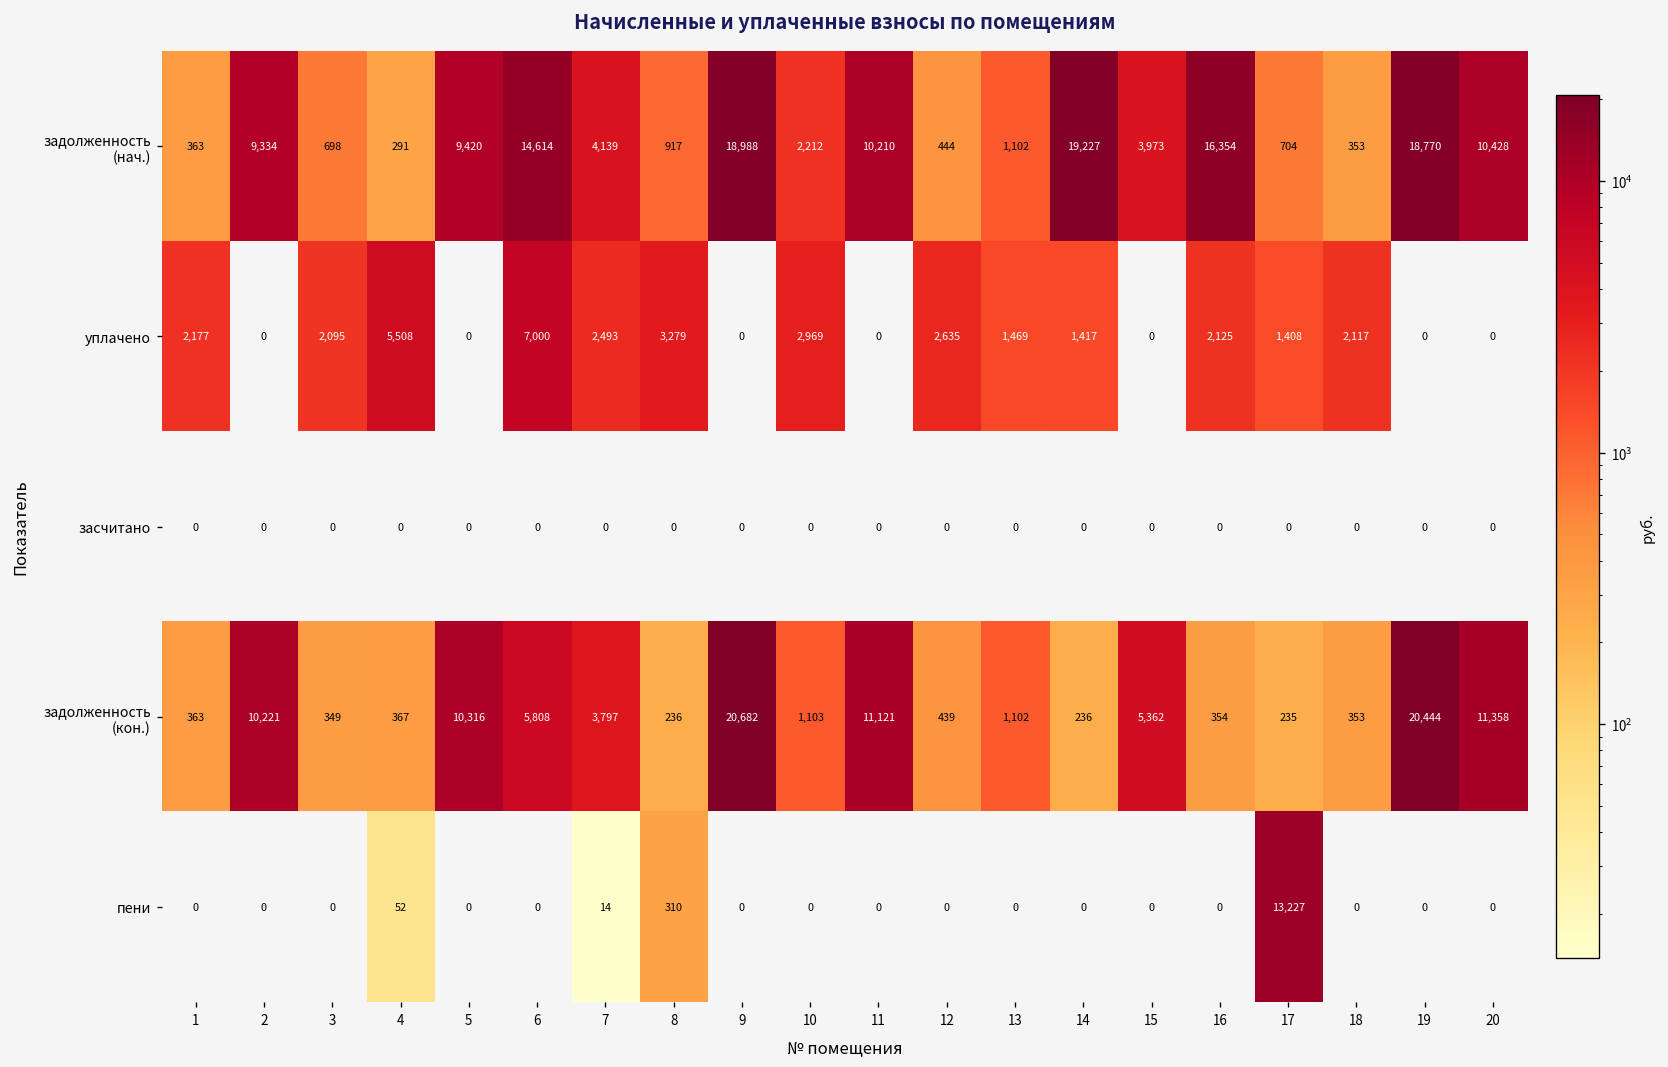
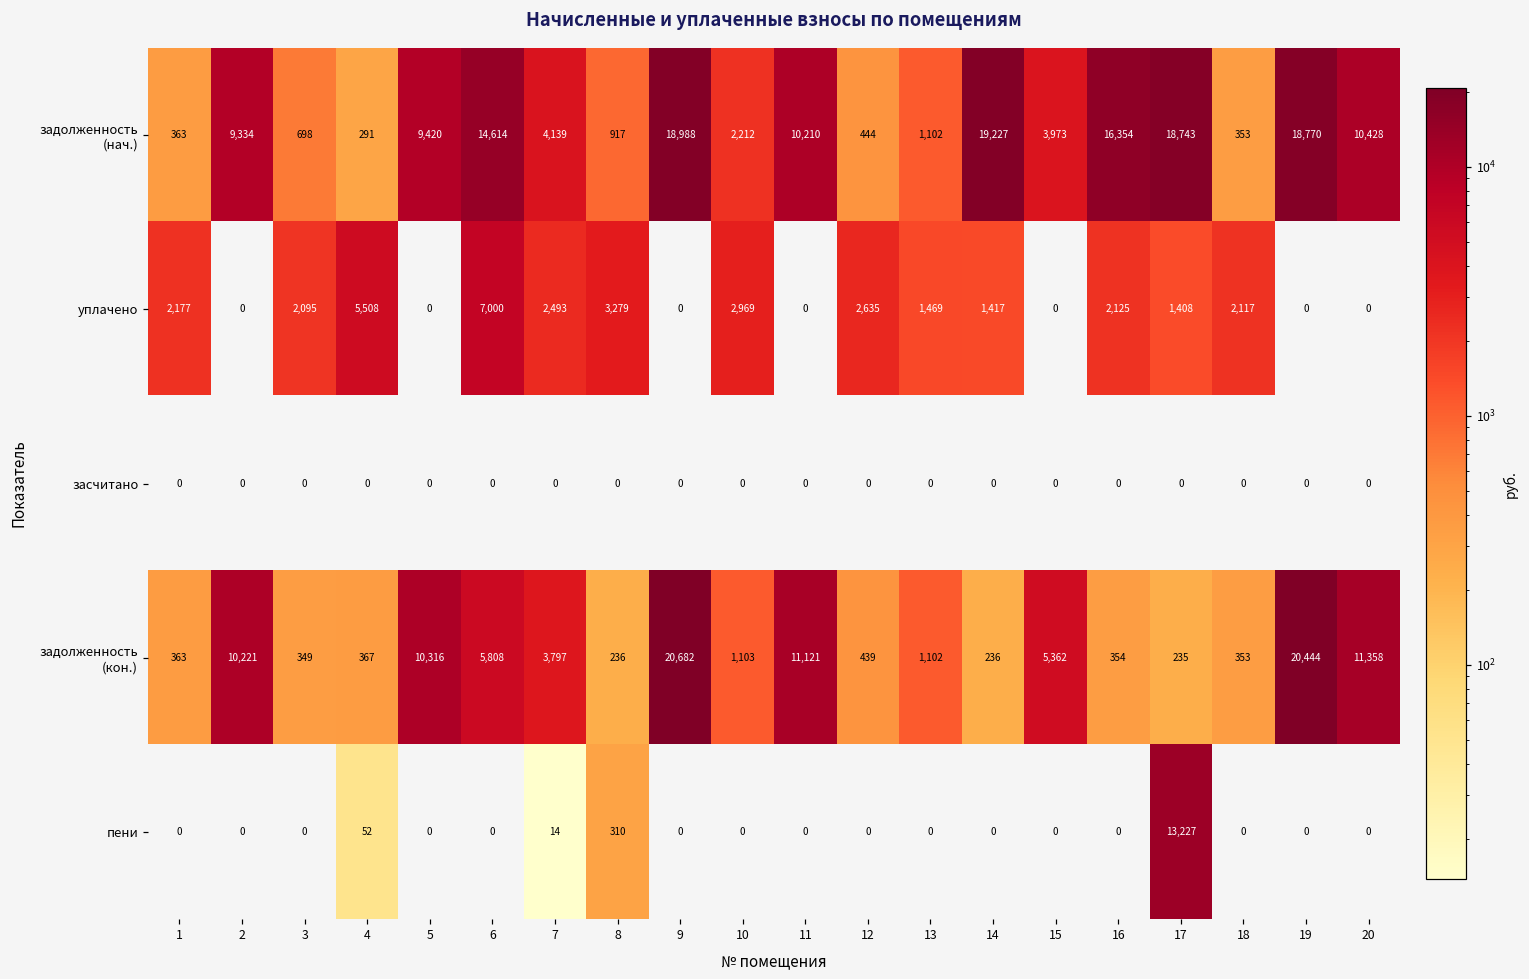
  {
    "задолженность (нач.)": {
      "1": "363",
      "2": "9,334",
      "3": "698",
      "4": "291",
      "5": "9,420",
      "6": "14,614",
      "7": "4,139",
      "8": "917",
      "9": "18,988",
      "10": "2,212",
      "11": "10,210",
      "12": "444",
      "13": "1,102",
      "14": "19,227",
      "15": "3,973",
      "16": "16,354",
-     "17": "704",
+     "17": "18,743",
      "18": "353",
      "19": "18,770",
      "20": "10,428"
    },
    "уплачено": {
      "1": "2,177",
      "2": "0",
      "3": "2,095",
      "4": "5,508",
      "5": "0",
      "6": "7,000",
      "7": "2,493",
      "8": "3,279",
      "9": "0",
      "10": "2,969",
      "11": "0",
      "12": "2,635",
      "13": "1,469",
      "14": "1,417",
      "15": "0",
      "16": "2,125",
      "17": "1,408",
      "18": "2,117",
      "19": "0",
      "20": "0"
    },
    "засчитано": {
      "1": "0",
      "2": "0",
      "3": "0",
      "4": "0",
      "5": "0",
      "6": "0",
      "7": "0",
      "8": "0",
      "9": "0",
      "10": "0",
      "11": "0",
      "12": "0",
      "13": "0",
      "14": "0",
      "15": "0",
      "16": "0",
      "17": "0",
      "18": "0",
      "19": "0",
      "20": "0"
    },
    "задолженность (кон.)": {
      "1": "363",
      "2": "10,221",
      "3": "349",
      "4": "367",
      "5": "10,316",
      "6": "5,808",
      "7": "3,797",
      "8": "236",
      "9": "20,682",
      "10": "1,103",
      "11": "11,121",
      "12": "439",
      "13": "1,102",
      "14": "236",
      "15": "5,362",
      "16": "354",
      "17": "235",
      "18": "353",
      "19": "20,444",
      "20": "11,358"
    },
    "пени": {
      "1": "0",
      "2": "0",
      "3": "0",
      "4": "52",
      "5": "0",
      "6": "0",
      "7": "14",
      "8": "310",
      "9": "0",
      "10": "0",
      "11": "0",
      "12": "0",
      "13": "0",
      "14": "0",
      "15": "0",
      "16": "0",
      "17": "13,227",
      "18": "0",
      "19": "0",
      "20": "0"
    }
  }
